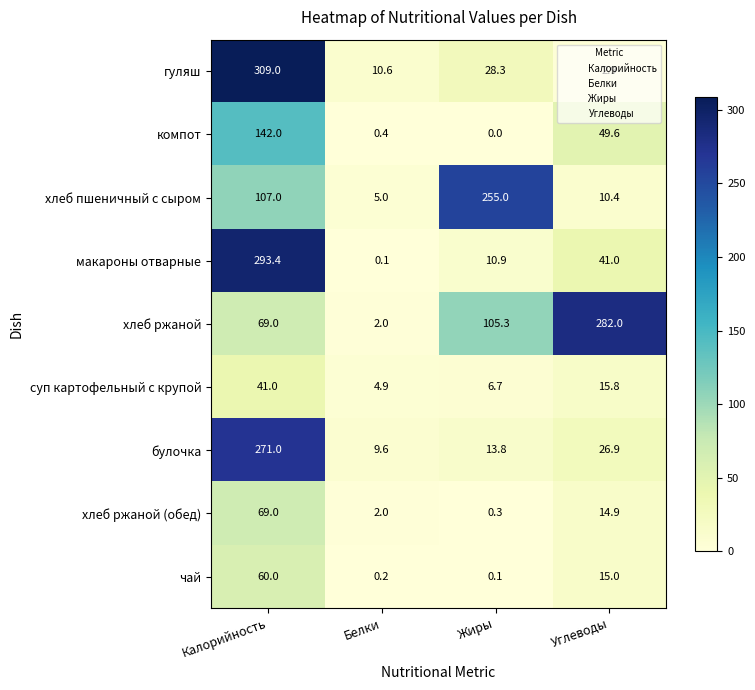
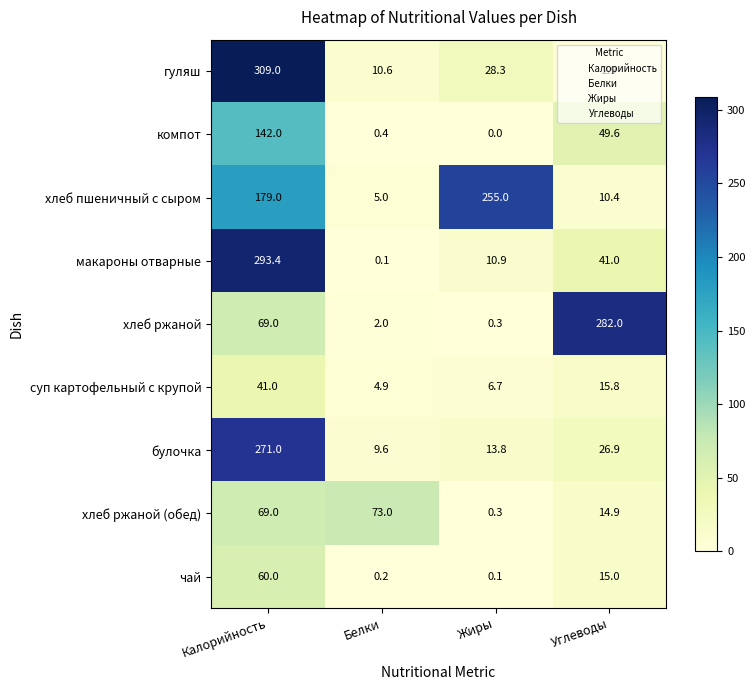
  {
    "гуляш": {
      "Калорийность": 309.0,
      "Белки": 10.6,
      "Жиры": 28.3
    },
    "компот": {
      "Калорийность": 142.0,
      "Белки": 0.4,
      "Жиры": 0.0,
      "Углеводы": 49.6
    },
    "хлеб пшеничный с сыром": {
-     "Калорийность": 107.0,
+     "Калорийность": 179.0,
      "Белки": 5.0,
      "Жиры": 255.0,
      "Углеводы": 10.4
    },
    "макароны отварные": {
      "Калорийность": 293.4,
      "Белки": 0.1,
      "Жиры": 10.9,
      "Углеводы": 41.0
    },
    "хлеб ржаной": {
      "Калорийность": 69.0,
      "Белки": 2.0,
-     "Жиры": 105.3,
+     "Жиры": 0.3,
      "Углеводы": 282.0
    },
    "суп картофельный с крупой": {
      "Калорийность": 41.0,
      "Белки": 4.9,
      "Жиры": 6.7,
      "Углеводы": 15.8
    },
    "булочка": {
      "Калорийность": 271.0,
      "Белки": 9.6,
      "Жиры": 13.8,
      "Углеводы": 26.9
    },
    "хлеб ржаной (обед)": {
      "Калорийность": 69.0,
-     "Белки": 2.0,
+     "Белки": 73.0,
      "Жиры": 0.3,
      "Углеводы": 14.9
    },
    "чай": {
      "Калорийность": 60.0,
      "Белки": 0.2,
      "Жиры": 0.1,
      "Углеводы": 15.0
    }
  }
